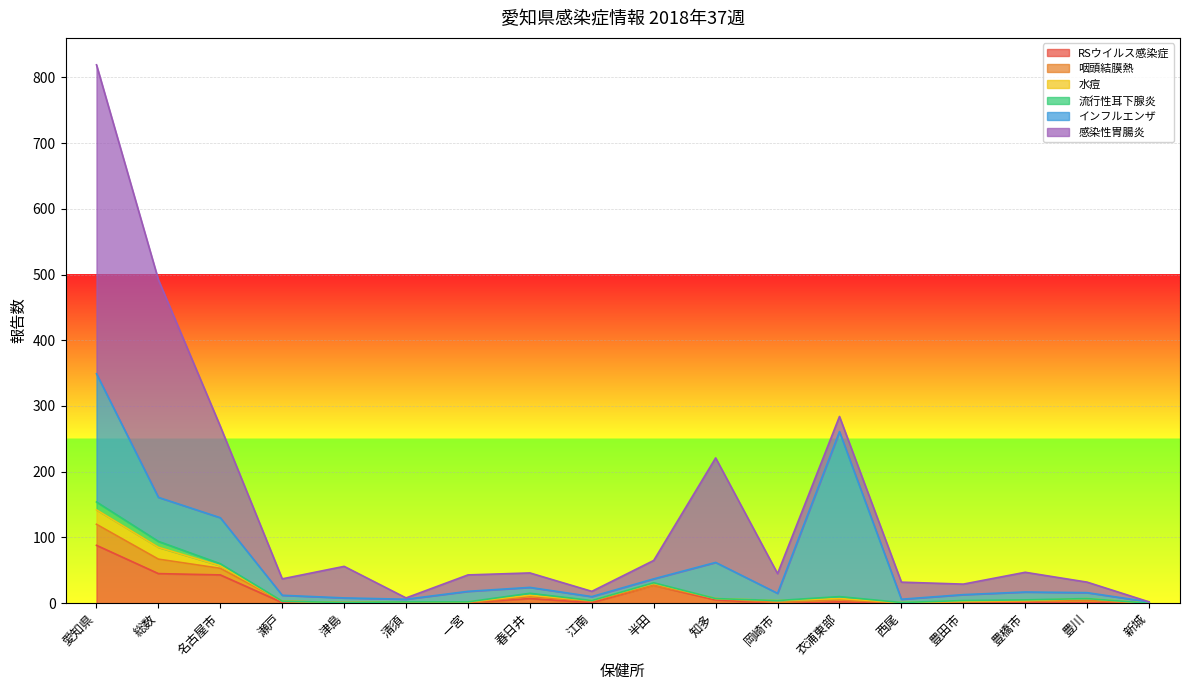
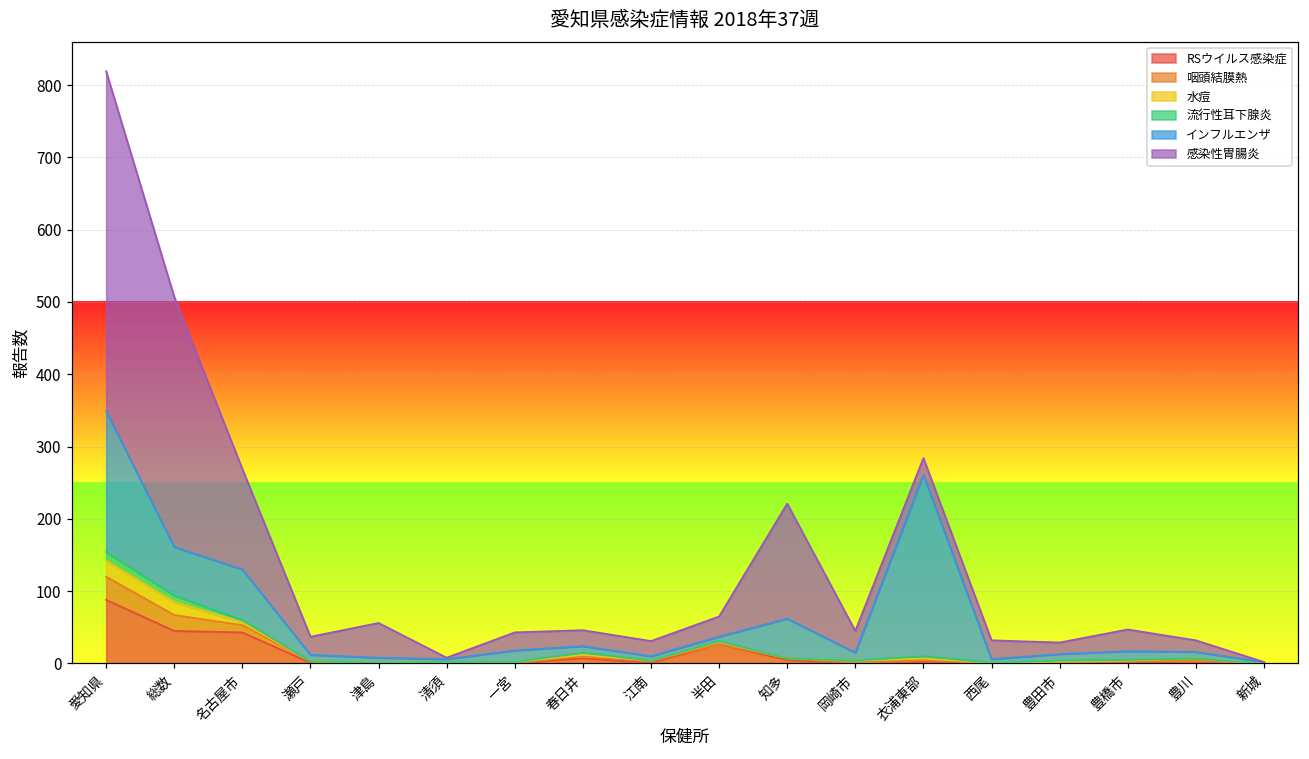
  {
    "水痘": {
      "愛知県": 20,
      "総数": 20
    },
    "流行性耳下腺炎": {
      "愛知県": 10,
      "総数": 10
    },
    "インフルエンザ": {
      "愛知県": 200,
      "総数": 70,
      "名古屋市": 70,
      "瀬戸": 10,
      "津島": 10,
      "一宮": 20,
      "春日井": 10,
      "江南": 10,
      "半田": 10,
      "知多": 60,
      "岡崎市": 10,
      "衣浦東部": 250,
      "西尾": 10,
      "豊田市": 10,
      "豊橋市": 10,
      "豊川": 10
    },
    "感染性胃腸炎": {
      "愛知県": 470,
-     "総数": 330,
+     "総数": 350,
      "名古屋市": 140,
      "瀬戸": 30,
      "津島": 50,
      "一宮": 30,
      "春日井": 20,
-     "江南": 10,
+     "江南": 20,
      "半田": 30,
      "知多": 160,
      "岡崎市": 30,
      "衣浦東部": 20,
      "西尾": 30,
      "豊田市": 20,
      "豊橋市": 30,
      "豊川": 20
    }
  }
